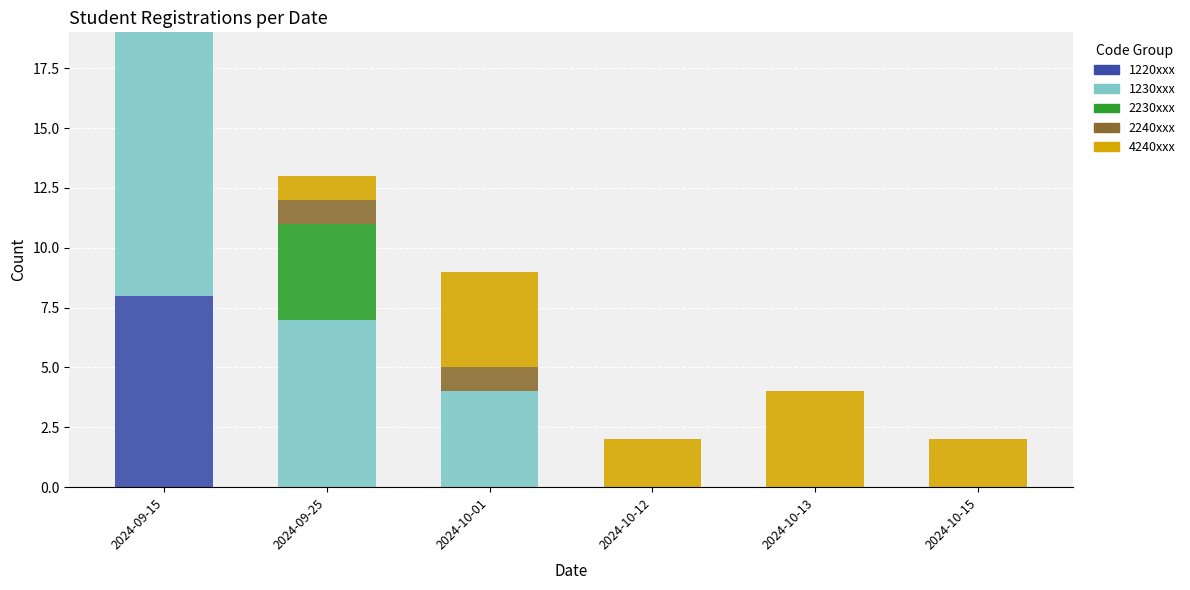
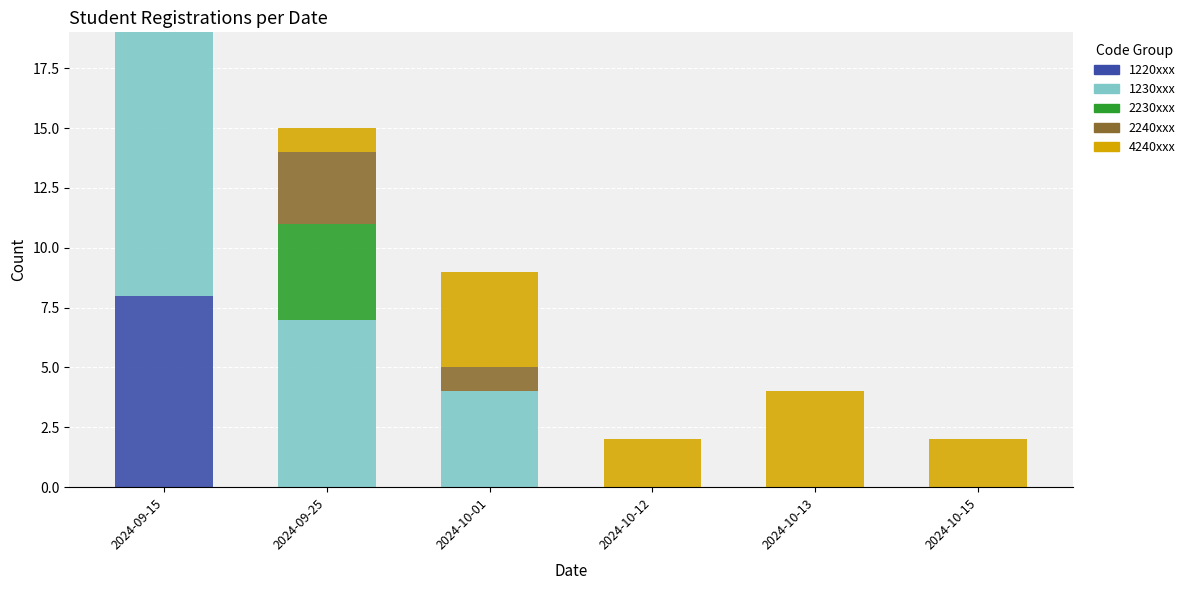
  {
    "1220xxx": {
      "2024-09-15": 8,
      "2024-09-25": 0,
      "2024-10-01": 0,
      "2024-10-12": 0,
      "2024-10-13": 0,
      "2024-10-15": 0
    },
    "1230xxx": {
      "2024-09-15": 11,
      "2024-09-25": 7,
      "2024-10-01": 4,
      "2024-10-12": 0,
      "2024-10-13": 0,
      "2024-10-15": 0
    },
    "2230xxx": {
      "2024-09-15": 0,
      "2024-09-25": 4,
      "2024-10-01": 0,
      "2024-10-12": 0,
      "2024-10-13": 0,
      "2024-10-15": 0
    },
    "2240xxx": {
      "2024-09-15": 0,
-     "2024-09-25": 1,
+     "2024-09-25": 3,
      "2024-10-01": 1,
      "2024-10-12": 0,
      "2024-10-13": 0,
      "2024-10-15": 0
    },
    "4240xxx": {
      "2024-09-15": 0,
      "2024-09-25": 1,
      "2024-10-01": 4,
      "2024-10-12": 2,
      "2024-10-13": 4,
      "2024-10-15": 2
    }
  }
